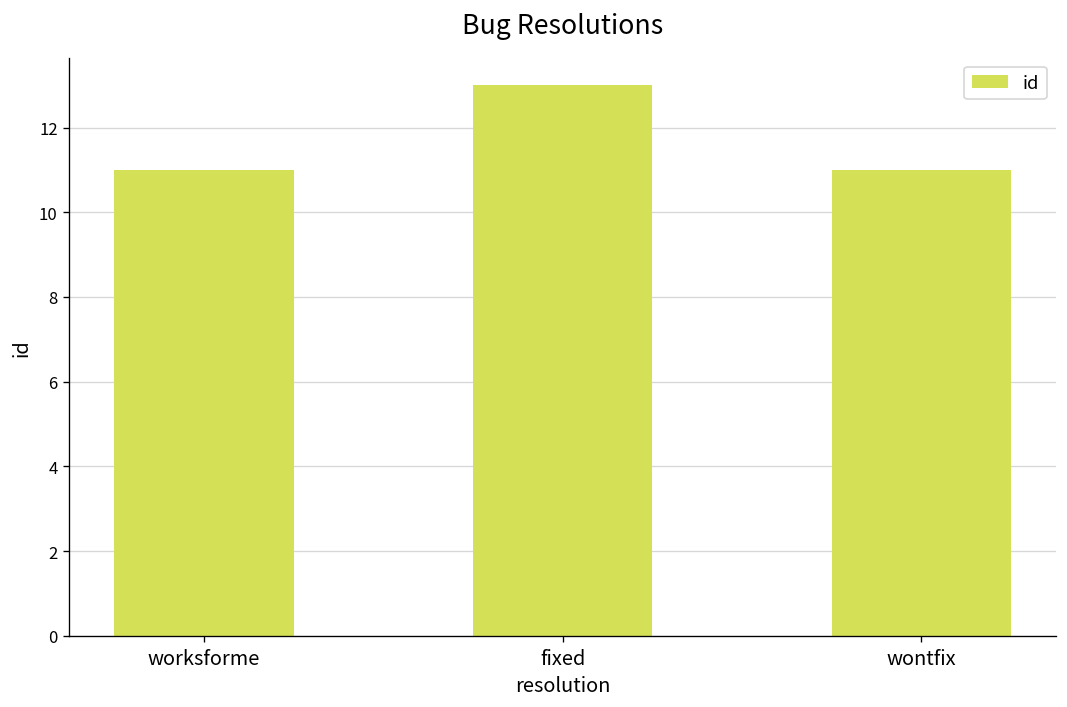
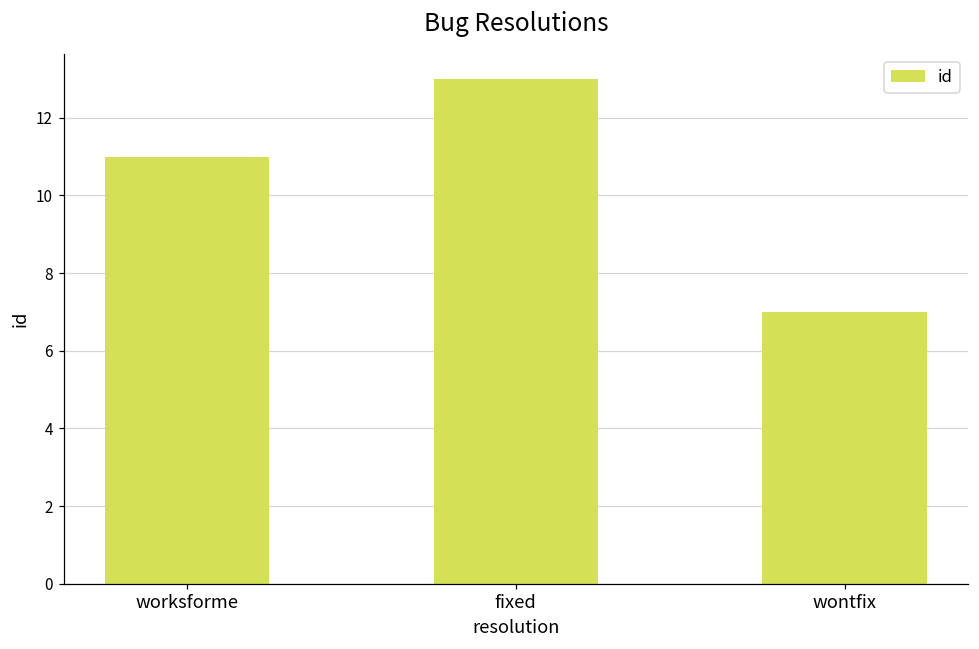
  {
    "worksforme": 11,
    "fixed": 13,
-   "wontfix": 11
+   "wontfix": 7
  }
